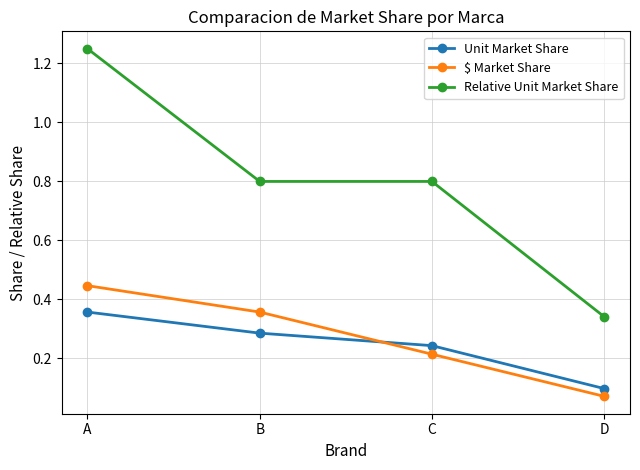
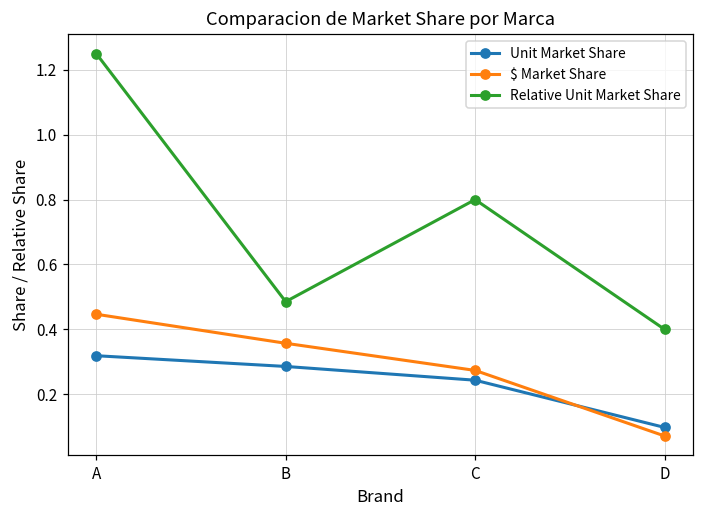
  {
    "Unit Market Share": {
-     "A": 0.36,
+     "A": 0.32,
      "B": 0.29,
      "C": 0.24,
      "D": 0.10
    },
    "$ Market Share": {
      "A": 0.45,
      "B": 0.36,
-     "C": 0.21,
+     "C": 0.27,
      "D": 0.07
    },
    "Relative Unit Market Share": {
      "A": 1.25,
-     "B": 0.80,
+     "B": 0.49,
      "C": 0.80,
-     "D": 0.34
+     "D": 0.40
    }
  }
